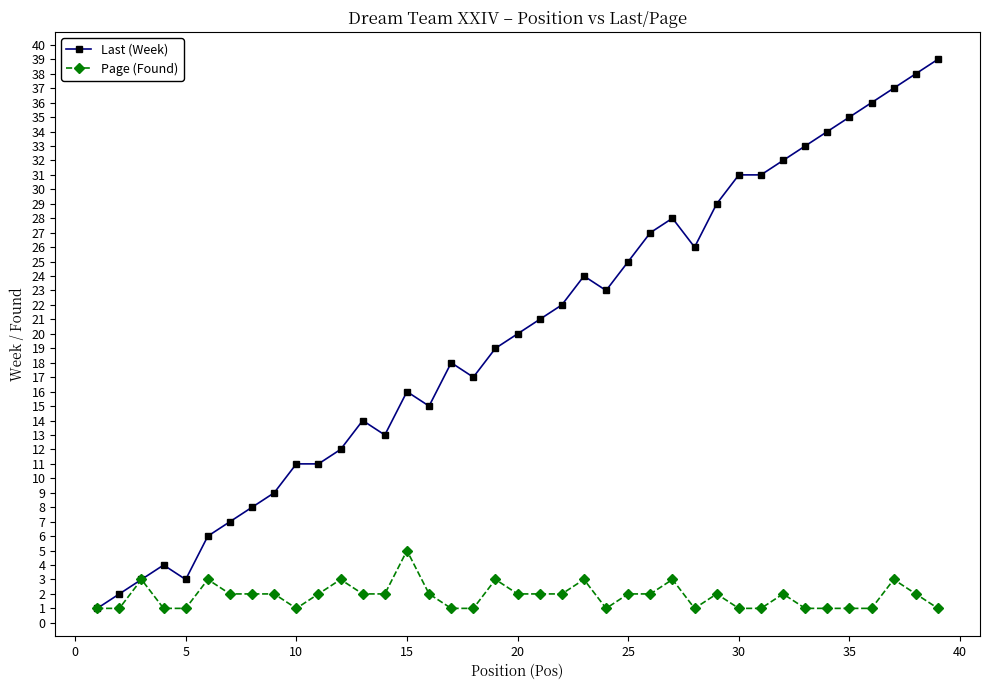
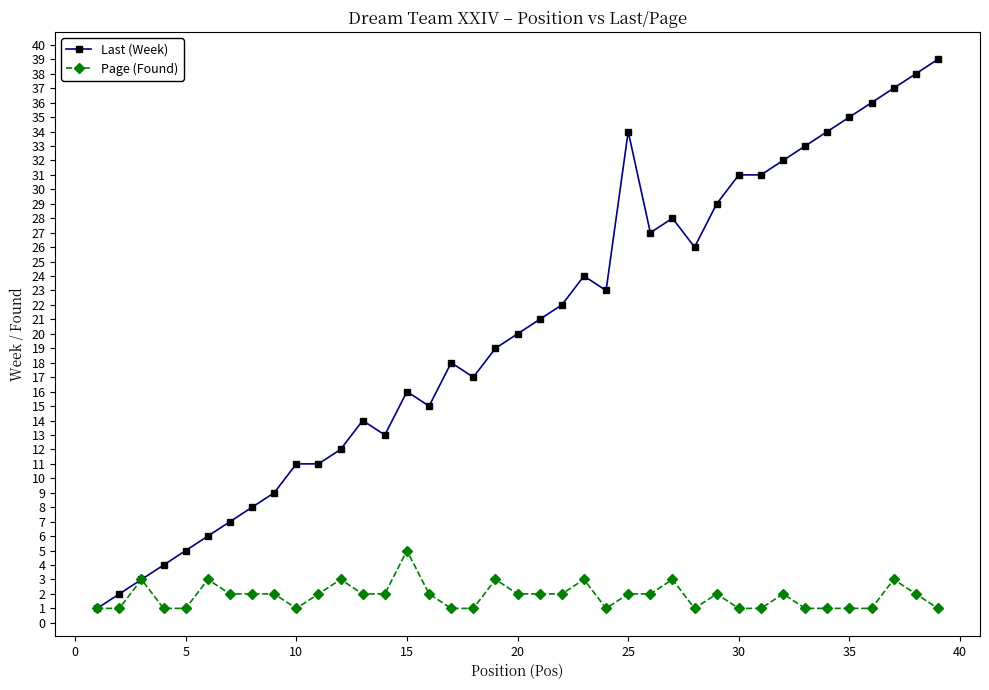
  {
    "Last (Week)": {
-     "5": 3,
+     "5": 5,
      "10": 11,
      "15": 16,
      "20": 20,
-     "25": 25,
+     "25": 34,
      "30": 31,
      "35": 35
    },
    "Page (Found)": {
      "5": 1,
      "10": 1,
      "15": 5,
      "20": 2,
      "25": 2,
      "30": 1,
      "35": 1
    }
  }
